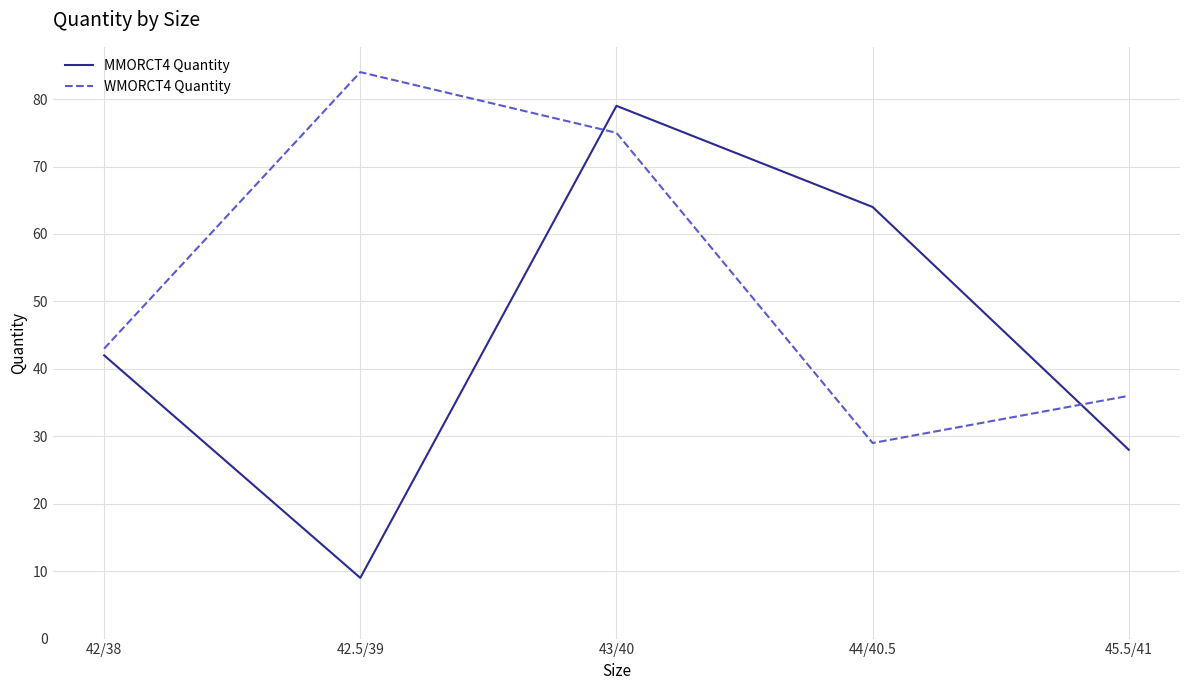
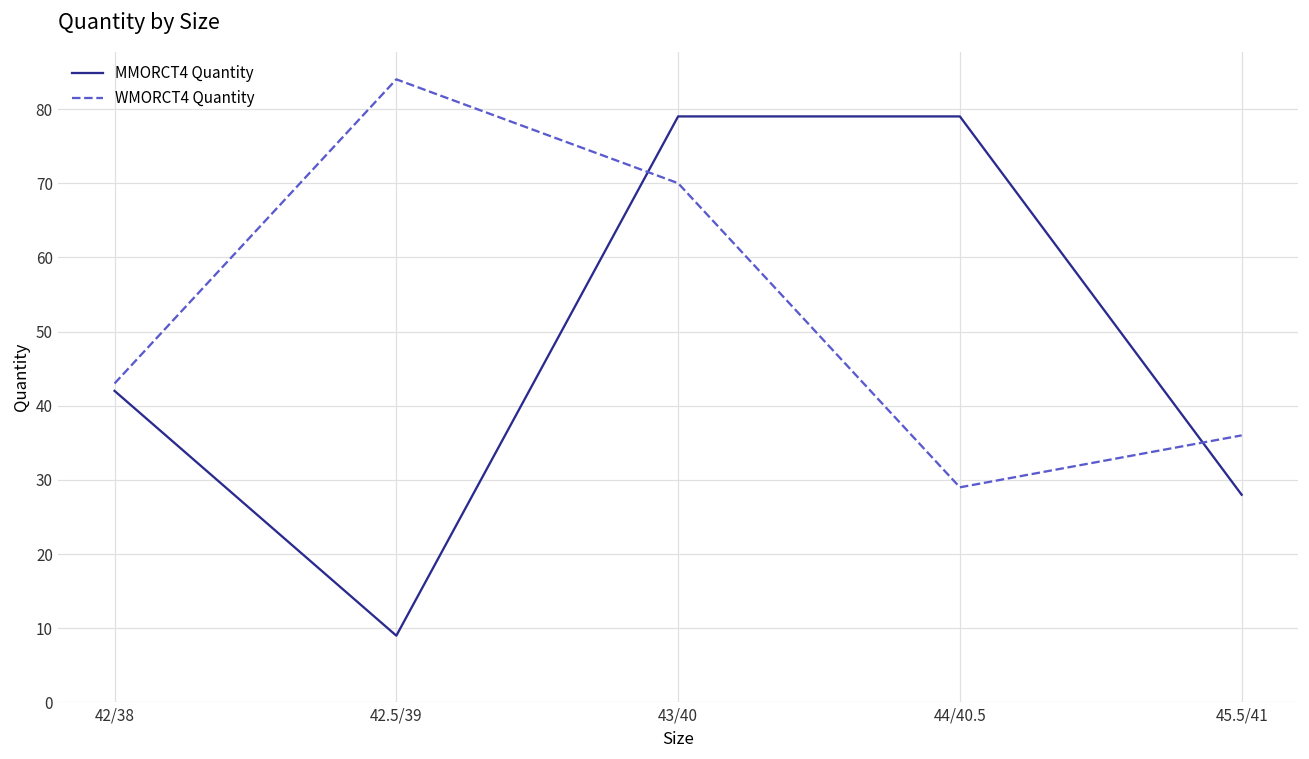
  {
    "MMORCT4 Quantity": {
      "42/38": 42,
      "42.5/39": 9,
      "43/40": 79,
-     "44/40.5": 64,
+     "44/40.5": 79,
      "45.5/41": 28
    },
    "WMORCT4 Quantity": {
      "42/38": 43,
      "42.5/39": 84,
-     "43/40": 75,
+     "43/40": 70,
      "44/40.5": 29,
      "45.5/41": 36
    }
  }
